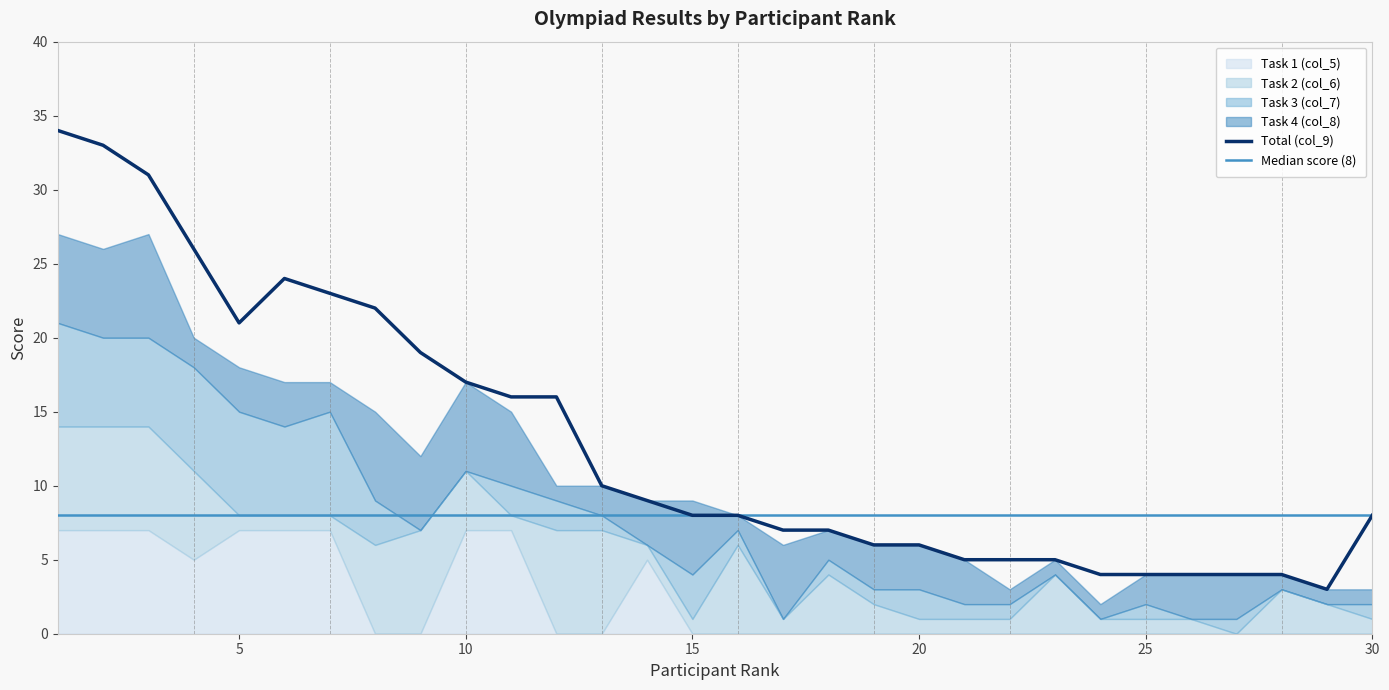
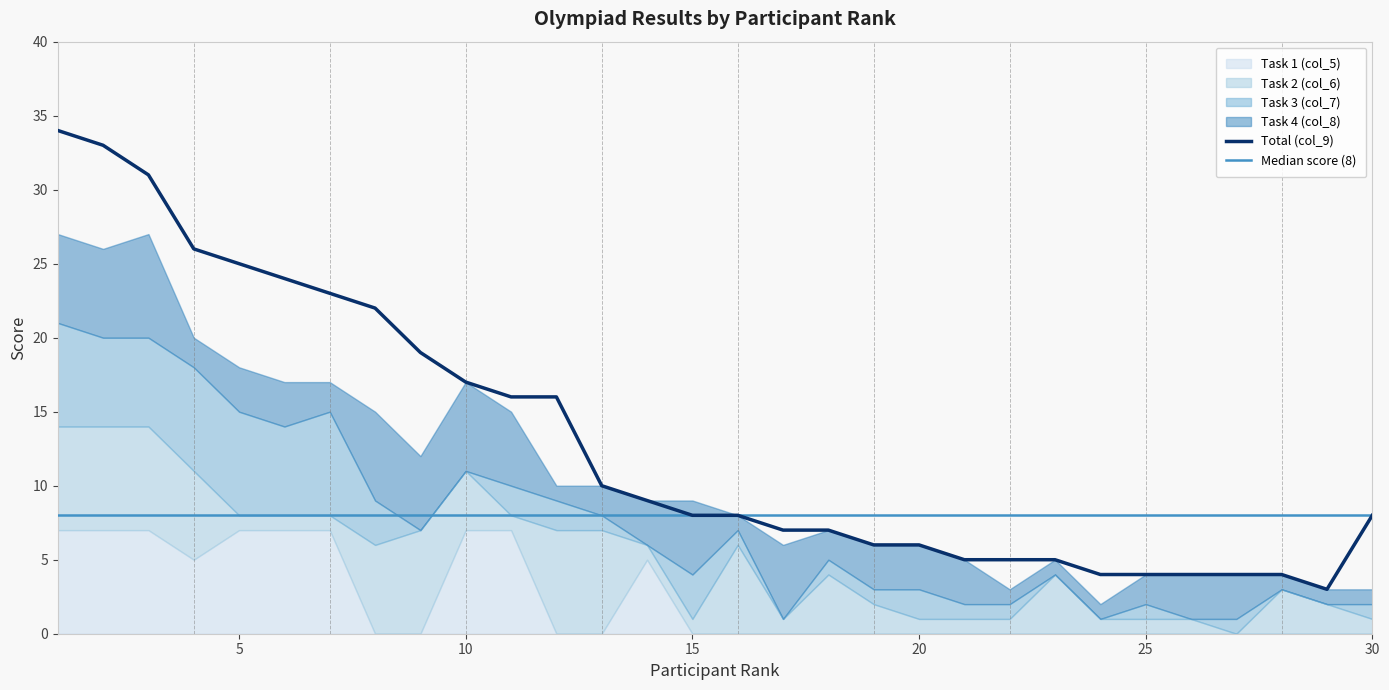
  {
    "Total (col_9)": {
-     "5": 21,
+     "5": 25,
      "15": 8,
      "30": 8
    }
  }
